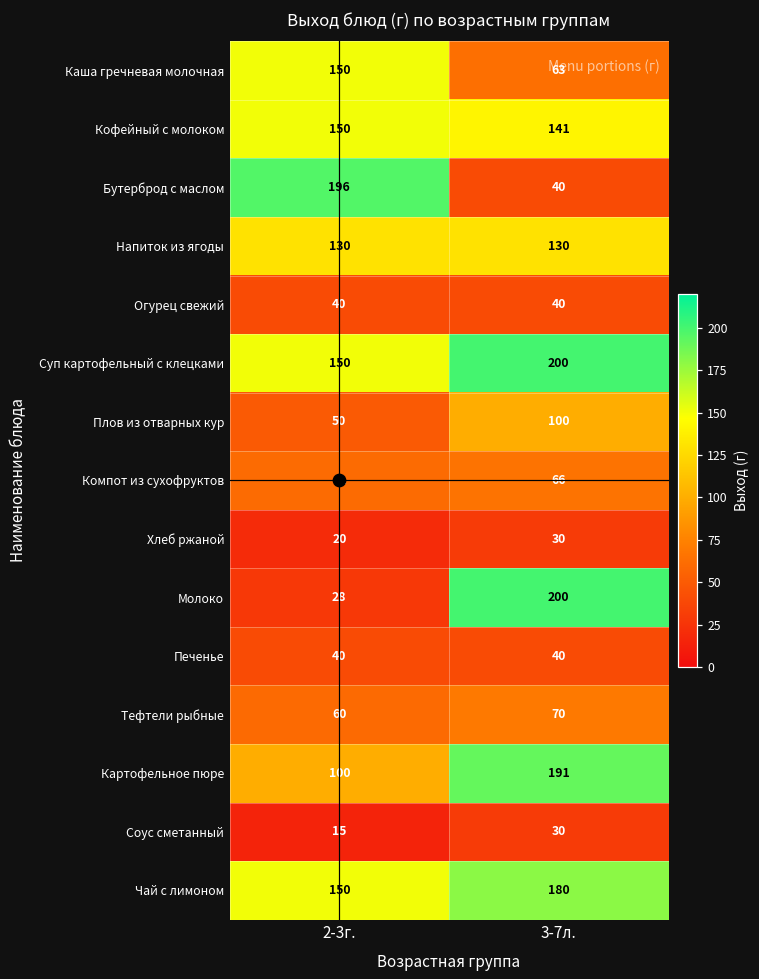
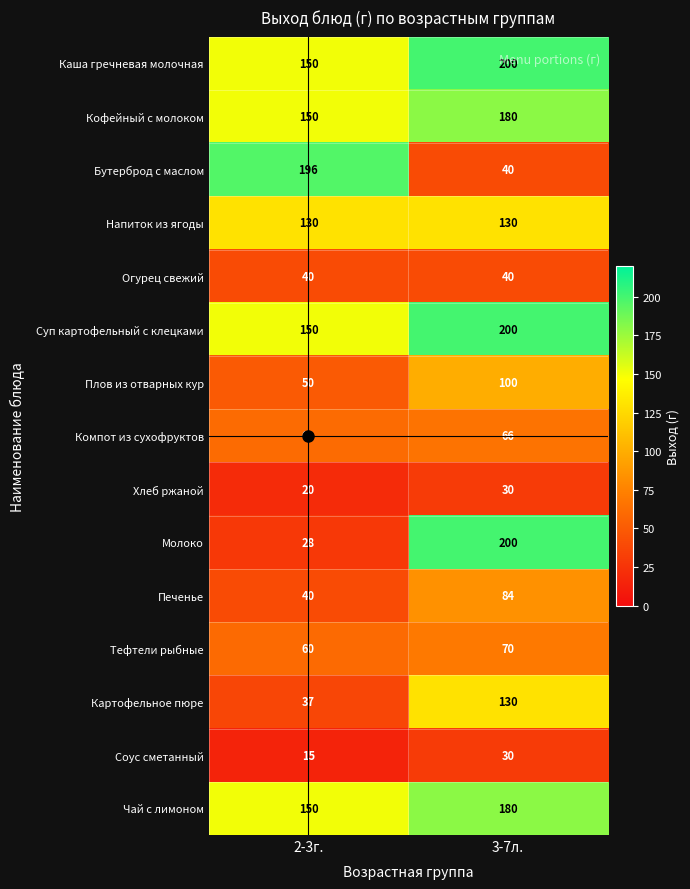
  {
    "Каша гречневая молочная": {
      "2-3г.": 150,
-     "3-7л.": 63
+     "3-7л.": 200
    },
    "Кофейный с молоком": {
      "2-3г.": 150,
-     "3-7л.": 141
+     "3-7л.": 180
    },
    "Бутерброд с маслом": {
      "2-3г.": 196,
      "3-7л.": 40
    },
    "Напиток из ягоды": {
      "2-3г.": 130,
      "3-7л.": 130
    },
    "Огурец свежий": {
      "2-3г.": 40,
      "3-7л.": 40
    },
    "Суп картофельный с клецками": {
      "2-3г.": 150,
      "3-7л.": 200
    },
    "Плов из отварных кур": {
      "2-3г.": 50,
      "3-7л.": 100
    },
    "Компот из сухофруктов": {
      "3-7л.": 66
    },
    "Хлеб ржаной": {
      "2-3г.": 20,
      "3-7л.": 30
    },
    "Молоко": {
      "2-3г.": 28,
      "3-7л.": 200
    },
    "Печенье": {
      "2-3г.": 40,
-     "3-7л.": 40
+     "3-7л.": 84
    },
    "Тефтели рыбные": {
      "2-3г.": 60,
      "3-7л.": 70
    },
    "Картофельное пюре": {
-     "2-3г.": 100,
-     "3-7л.": 191
+     "2-3г.": 37,
+     "3-7л.": 130
    },
    "Соус сметанный": {
      "2-3г.": 15,
      "3-7л.": 30
    },
    "Чай с лимоном": {
      "2-3г.": 150,
      "3-7л.": 180
    }
  }
